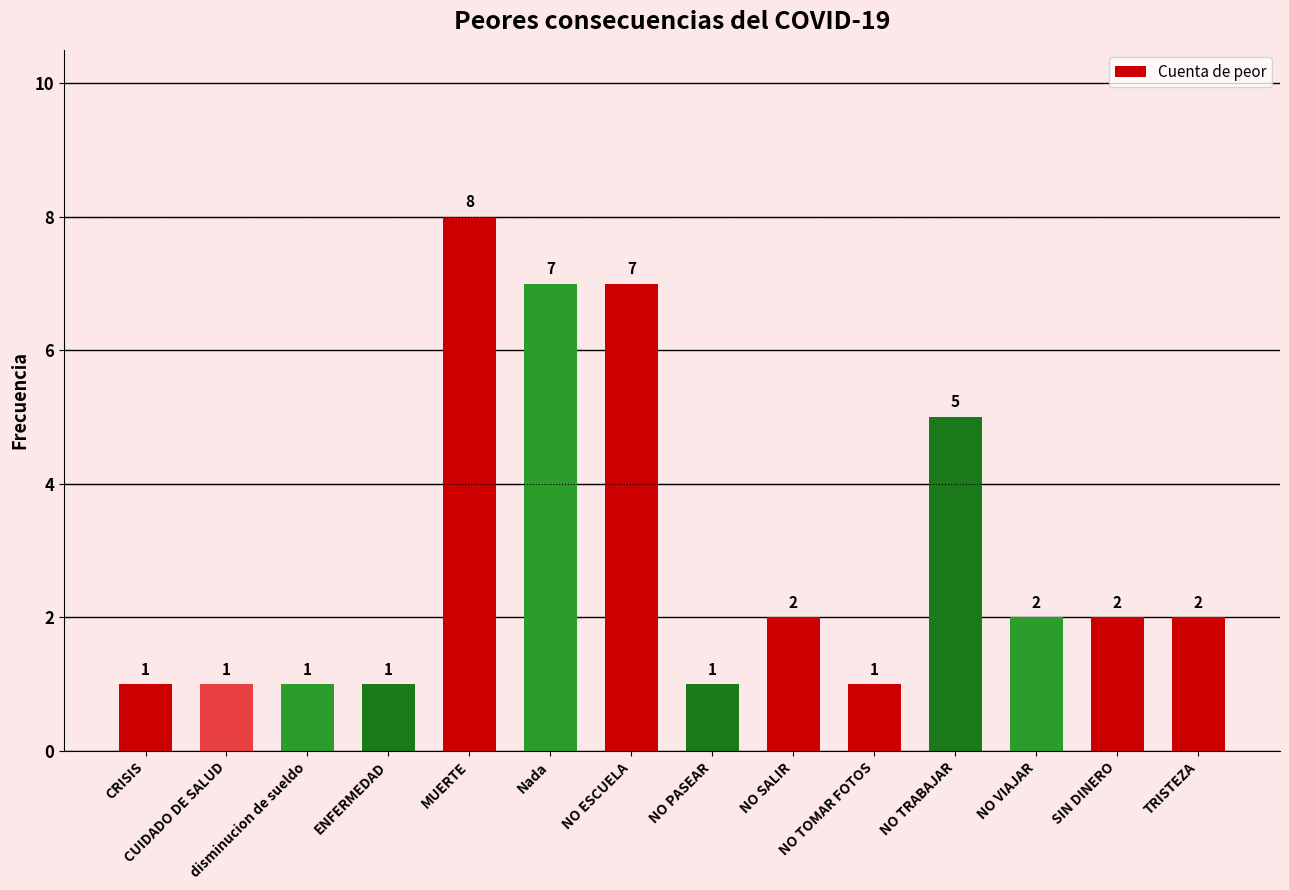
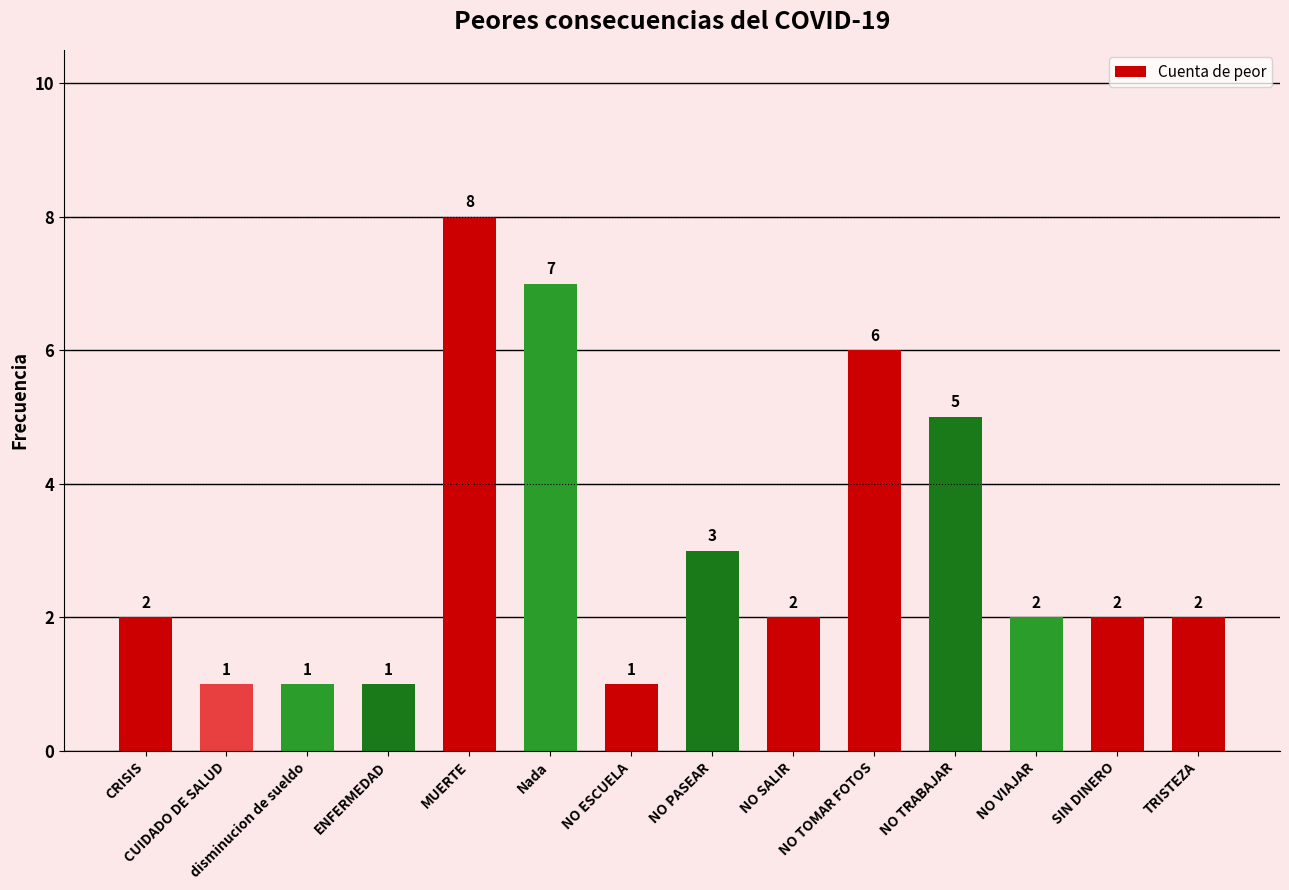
  {
-   "CRISIS": 1,
+   "CRISIS": 2,
    "CUIDADO DE SALUD": 1,
    "disminucion de sueldo": 1,
    "ENFERMEDAD": 1,
    "MUERTE": 8,
    "Nada": 7,
-   "NO ESCUELA": 7,
-   "NO PASEAR": 1,
+   "NO ESCUELA": 1,
+   "NO PASEAR": 3,
    "NO SALIR": 2,
-   "NO TOMAR FOTOS": 1,
+   "NO TOMAR FOTOS": 6,
    "NO TRABAJAR": 5,
    "NO VIAJAR": 2,
    "SIN DINERO": 2,
    "TRISTEZA": 2
  }
